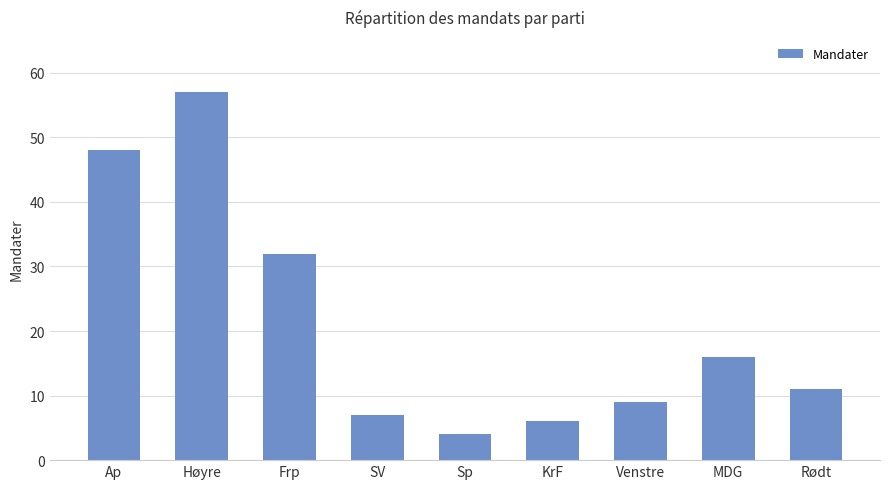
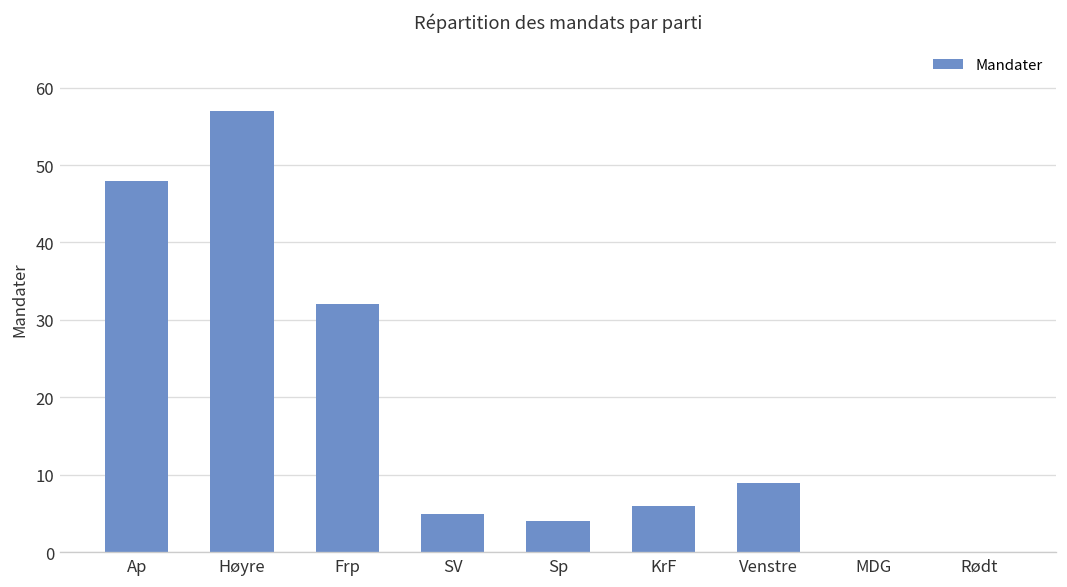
  {
    "Ap": 48,
    "Høyre": 57,
    "Frp": 32,
-   "SV": 7,
+   "SV": 5,
    "Sp": 4,
    "KrF": 6,
    "Venstre": 9,
-   "MDG": 16,
-   "Rødt": 11
+   "MDG": 0,
+   "Rødt": 0
  }
